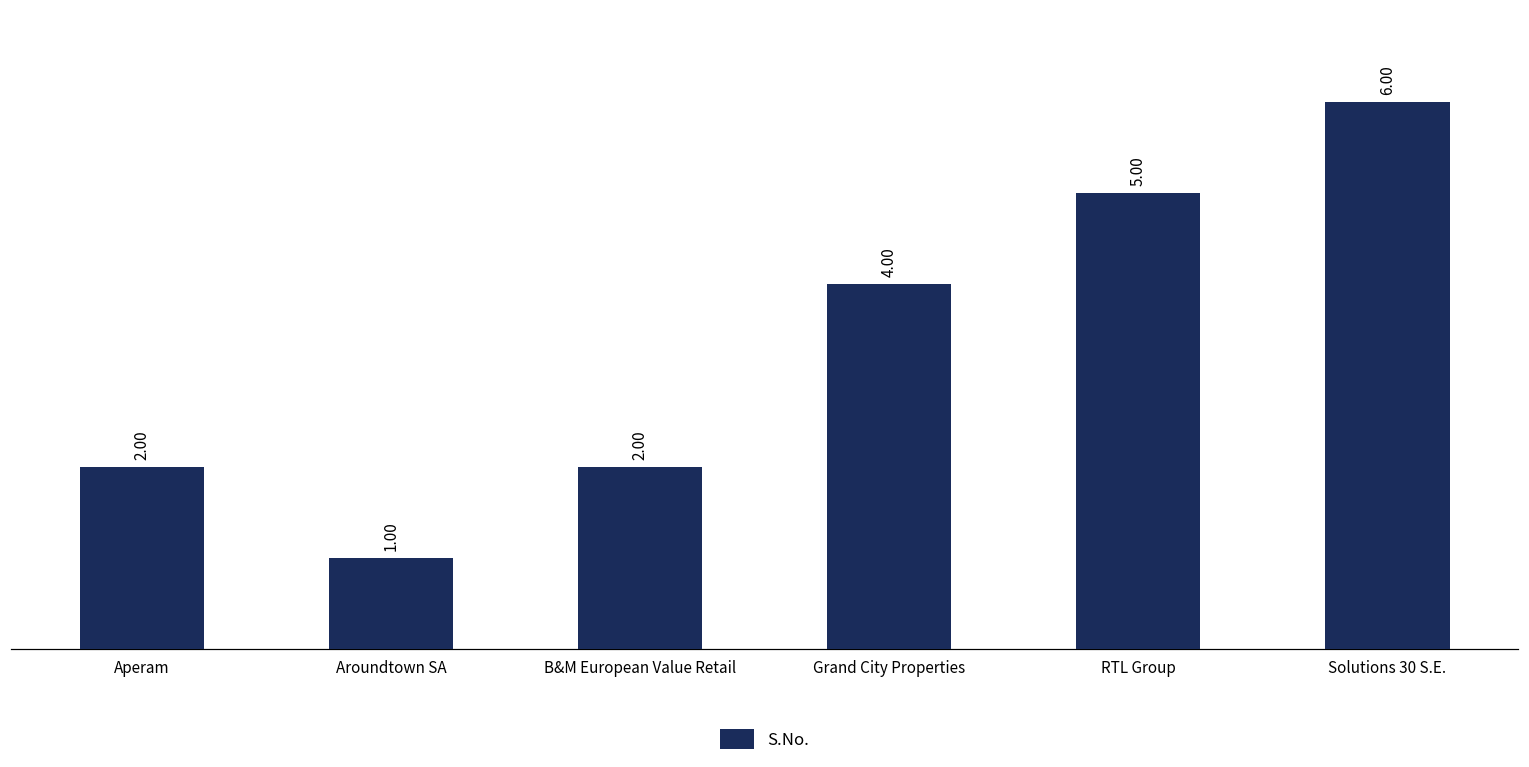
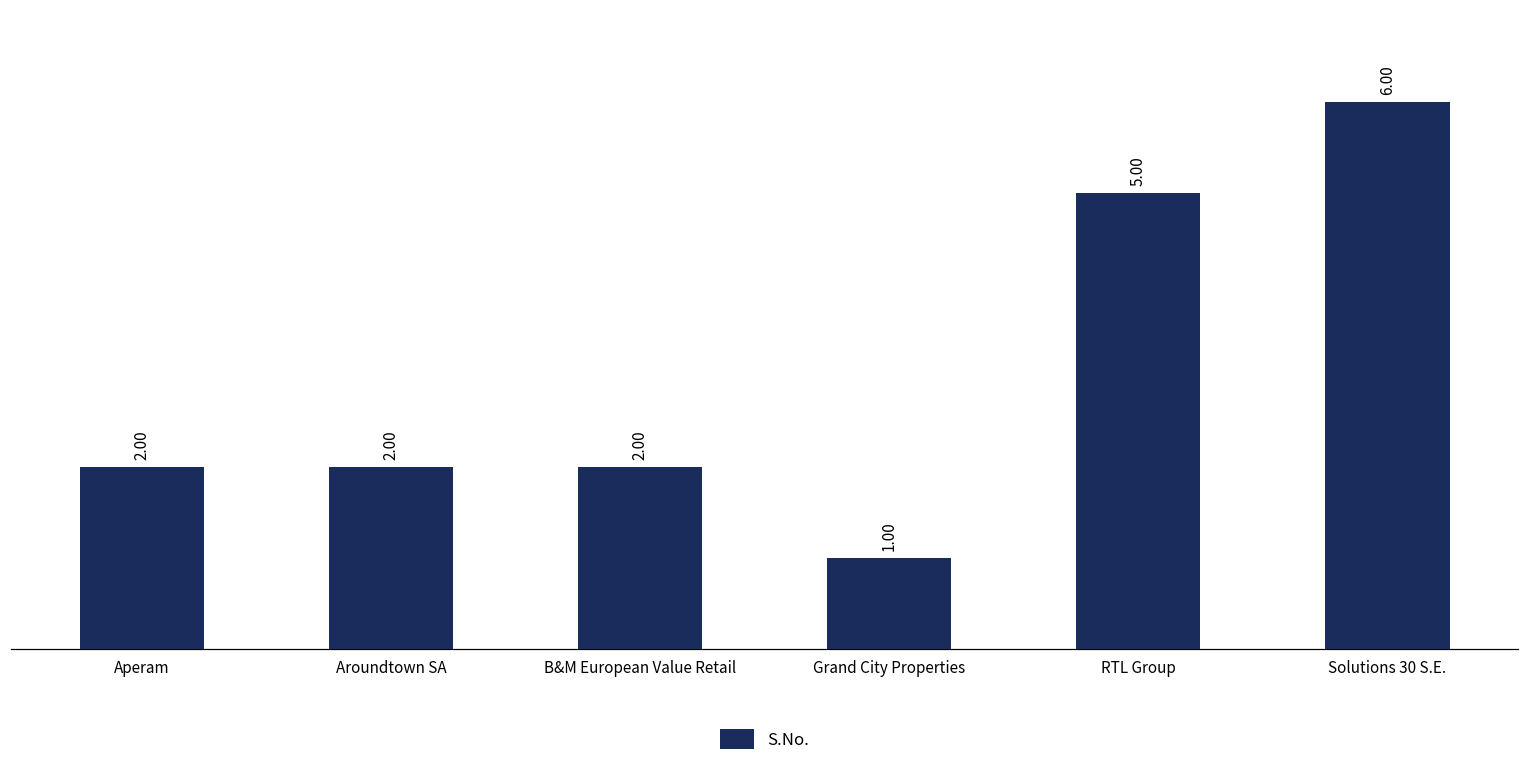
  {
    "Aperam": 2.00,
-   "Aroundtown SA": 1.00,
+   "Aroundtown SA": 2.00,
    "B&M European Value Retail": 2.00,
-   "Grand City Properties": 4.00,
+   "Grand City Properties": 1.00,
    "RTL Group": 5.00,
    "Solutions 30 S.E.": 6.00
  }
